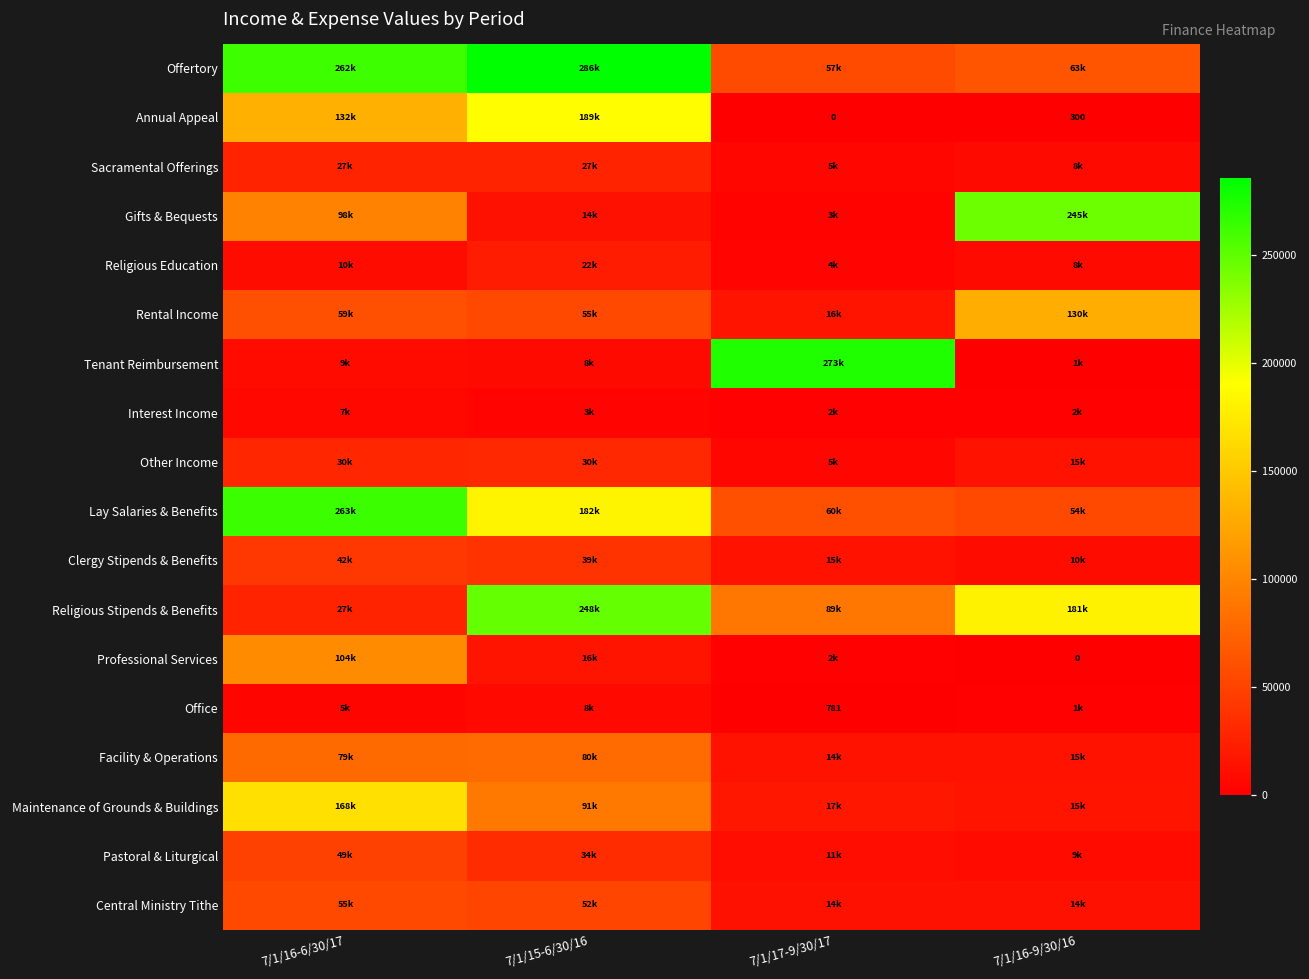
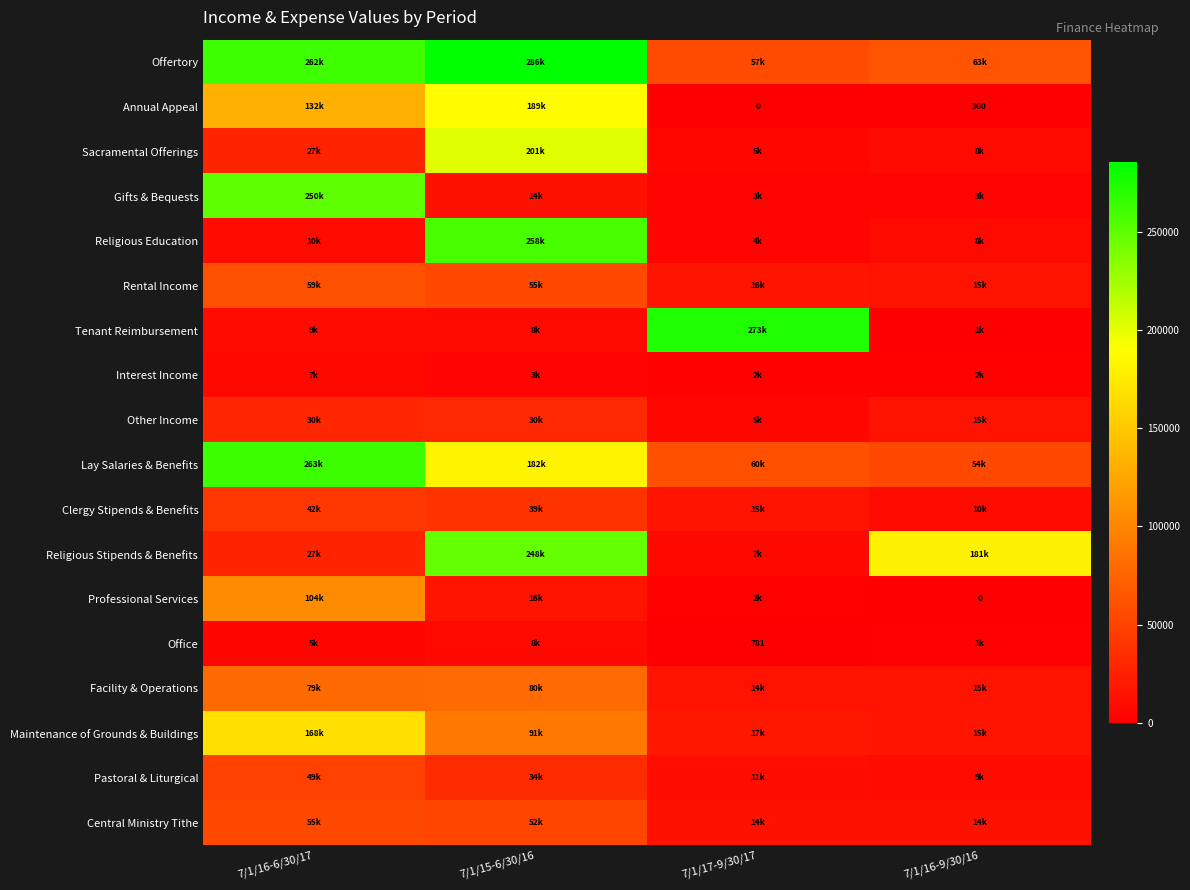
  {
    "Offertory": {
      "7/1/16-6/30/17": "262k",
      "7/1/15-6/30/16": "286k",
      "7/1/17-9/30/17": "57k",
      "7/1/16-9/30/16": "63k"
    },
    "Annual Appeal": {
      "7/1/16-6/30/17": "132k",
      "7/1/15-6/30/16": "189k",
      "7/1/17-9/30/17": "0",
      "7/1/16-9/30/16": "300"
    },
    "Sacramental Offerings": {
      "7/1/16-6/30/17": "27k",
-     "7/1/15-6/30/16": "27k",
+     "7/1/15-6/30/16": "201k",
      "7/1/17-9/30/17": "5k",
      "7/1/16-9/30/16": "8k"
    },
    "Gifts & Bequests": {
-     "7/1/16-6/30/17": "98k",
+     "7/1/16-6/30/17": "250k",
      "7/1/15-6/30/16": "14k",
      "7/1/17-9/30/17": "3k",
-     "7/1/16-9/30/16": "245k"
+     "7/1/16-9/30/16": "3k"
    },
    "Religious Education": {
      "7/1/16-6/30/17": "10k",
-     "7/1/15-6/30/16": "22k",
+     "7/1/15-6/30/16": "258k",
      "7/1/17-9/30/17": "4k",
      "7/1/16-9/30/16": "8k"
    },
    "Rental Income": {
      "7/1/16-6/30/17": "59k",
      "7/1/15-6/30/16": "55k",
      "7/1/17-9/30/17": "16k",
-     "7/1/16-9/30/16": "130k"
+     "7/1/16-9/30/16": "15k"
    },
    "Tenant Reimbursement": {
      "7/1/16-6/30/17": "9k",
      "7/1/15-6/30/16": "8k",
      "7/1/17-9/30/17": "273k",
      "7/1/16-9/30/16": "1k"
    },
    "Interest Income": {
      "7/1/16-6/30/17": "7k",
      "7/1/15-6/30/16": "3k",
      "7/1/17-9/30/17": "2k",
      "7/1/16-9/30/16": "2k"
    },
    "Other Income": {
      "7/1/16-6/30/17": "30k",
      "7/1/15-6/30/16": "30k",
      "7/1/17-9/30/17": "5k",
      "7/1/16-9/30/16": "15k"
    },
    "Lay Salaries & Benefits": {
      "7/1/16-6/30/17": "263k",
      "7/1/15-6/30/16": "182k",
      "7/1/17-9/30/17": "60k",
      "7/1/16-9/30/16": "54k"
    },
    "Clergy Stipends & Benefits": {
      "7/1/16-6/30/17": "42k",
      "7/1/15-6/30/16": "39k",
      "7/1/17-9/30/17": "15k",
      "7/1/16-9/30/16": "10k"
    },
    "Religious Stipends & Benefits": {
      "7/1/16-6/30/17": "27k",
      "7/1/15-6/30/16": "248k",
-     "7/1/17-9/30/17": "89k",
+     "7/1/17-9/30/17": "7k",
      "7/1/16-9/30/16": "181k"
    },
    "Professional Services": {
      "7/1/16-6/30/17": "104k",
      "7/1/15-6/30/16": "16k",
      "7/1/17-9/30/17": "2k",
      "7/1/16-9/30/16": "0"
    },
    "Office": {
      "7/1/16-6/30/17": "5k",
      "7/1/15-6/30/16": "8k",
      "7/1/17-9/30/17": "781",
      "7/1/16-9/30/16": "1k"
    },
    "Facility & Operations": {
      "7/1/16-6/30/17": "79k",
      "7/1/15-6/30/16": "80k",
      "7/1/17-9/30/17": "14k",
      "7/1/16-9/30/16": "15k"
    },
    "Maintenance of Grounds & Buildings": {
      "7/1/16-6/30/17": "168k",
      "7/1/15-6/30/16": "91k",
      "7/1/17-9/30/17": "17k",
      "7/1/16-9/30/16": "15k"
    },
    "Pastoral & Liturgical": {
      "7/1/16-6/30/17": "49k",
      "7/1/15-6/30/16": "34k",
      "7/1/17-9/30/17": "11k",
      "7/1/16-9/30/16": "9k"
    },
    "Central Ministry Tithe": {
      "7/1/16-6/30/17": "55k",
      "7/1/15-6/30/16": "52k",
      "7/1/17-9/30/17": "14k",
      "7/1/16-9/30/16": "14k"
    }
  }
